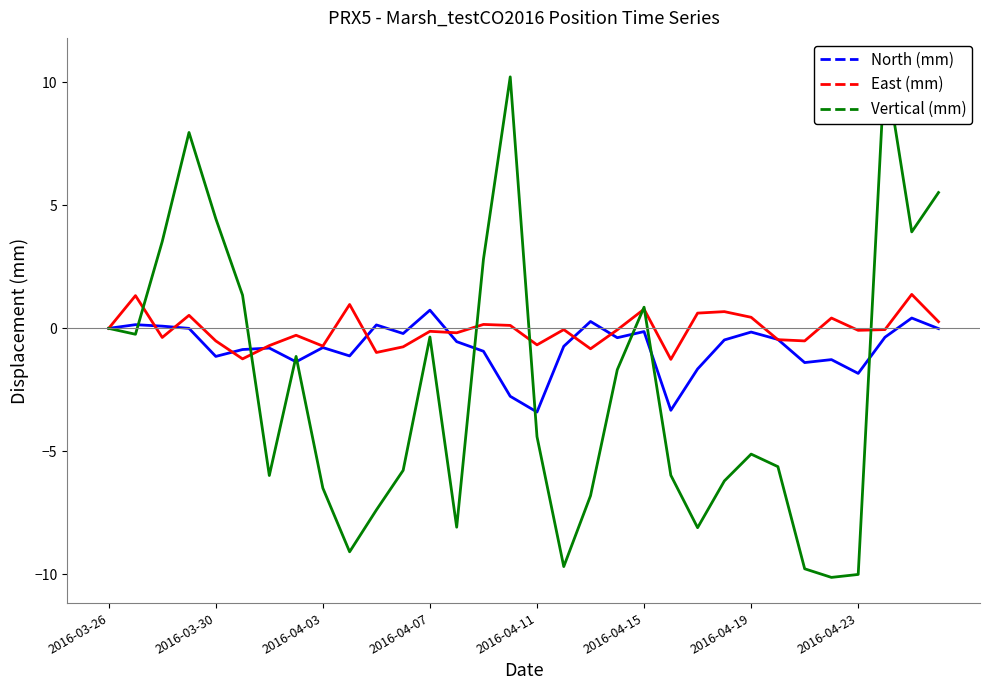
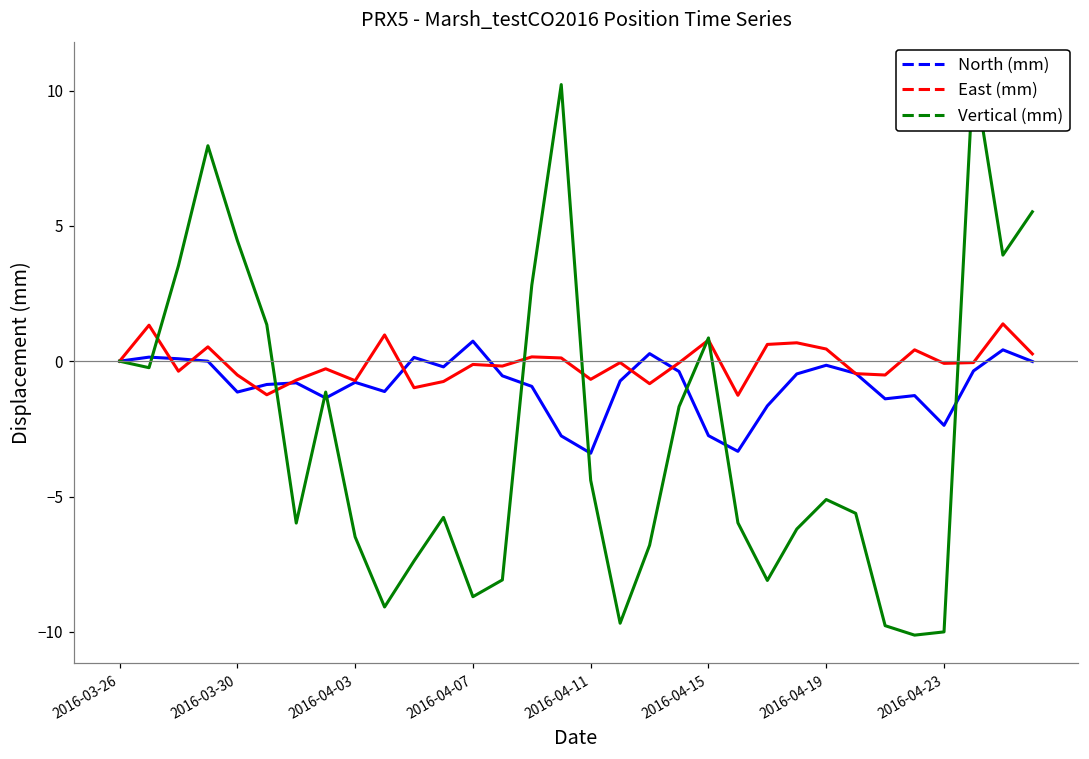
  {
    "North (mm)": {
      "2016-03-30": -1.1,
      "2016-04-07": 0.7,
      "2016-04-11": -3.4,
-     "2016-04-15": -0.1,
+     "2016-04-15": -2.8,
      "2016-04-19": -0.2,
-     "2016-04-23": -1.8
+     "2016-04-23": -2.4
    },
    "East (mm)": {
      "2016-03-30": -0.5,
      "2016-04-07": -0.1,
      "2016-04-11": -0.7,
      "2016-04-19": 0.5,
      "2016-04-23": -0.1
    },
    "Vertical (mm)": {
      "2016-03-30": 4.5,
      "2016-04-03": -6.5,
-     "2016-04-07": -0.4,
+     "2016-04-07": -8.7,
      "2016-04-11": -4.4,
      "2016-04-19": -5.1,
      "2016-04-23": -10.0
    }
  }
